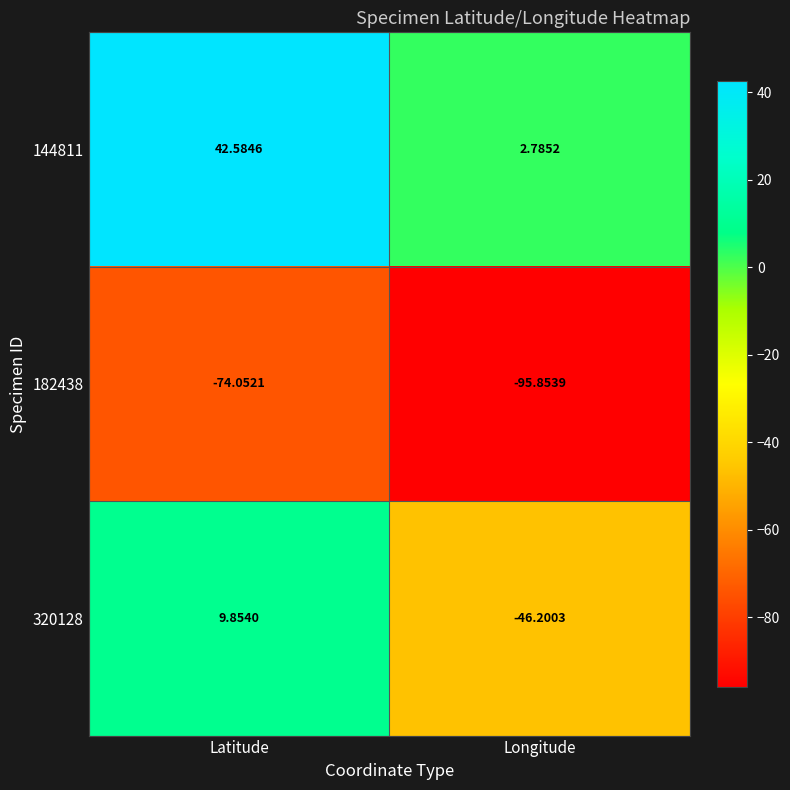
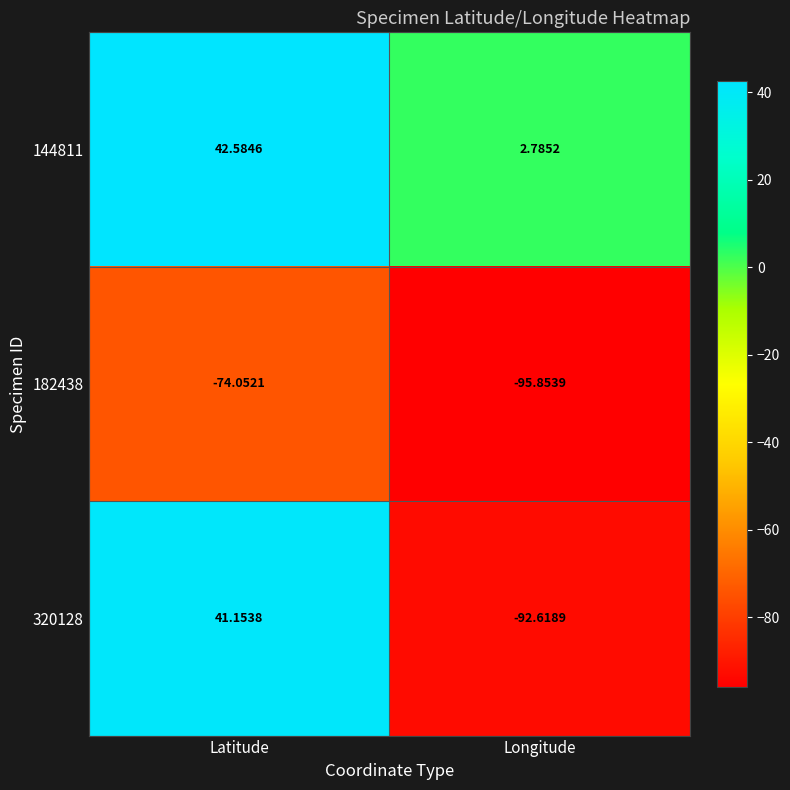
  {
    "144811": {
      "Latitude": 42.5846,
      "Longitude": 2.7852
    },
    "182438": {
      "Latitude": -74.0521,
      "Longitude": -95.8539
    },
    "320128": {
-     "Latitude": 9.8540,
-     "Longitude": -46.2003
+     "Latitude": 41.1538,
+     "Longitude": -92.6189
    }
  }
